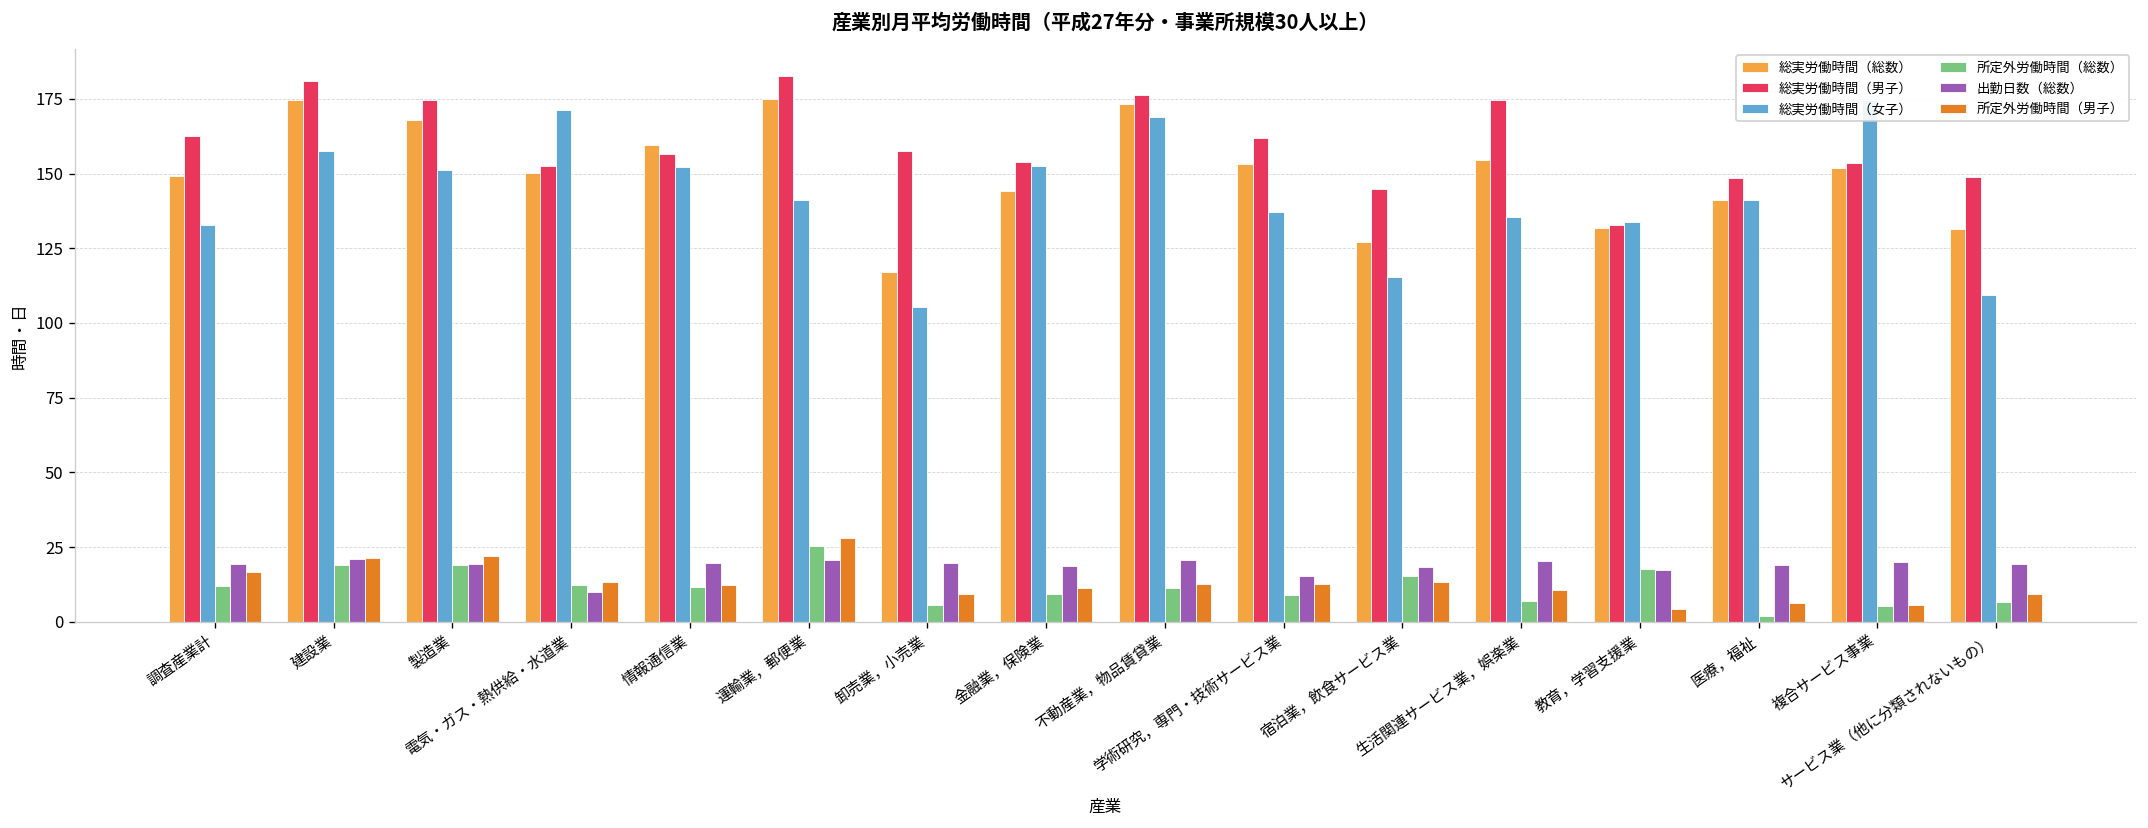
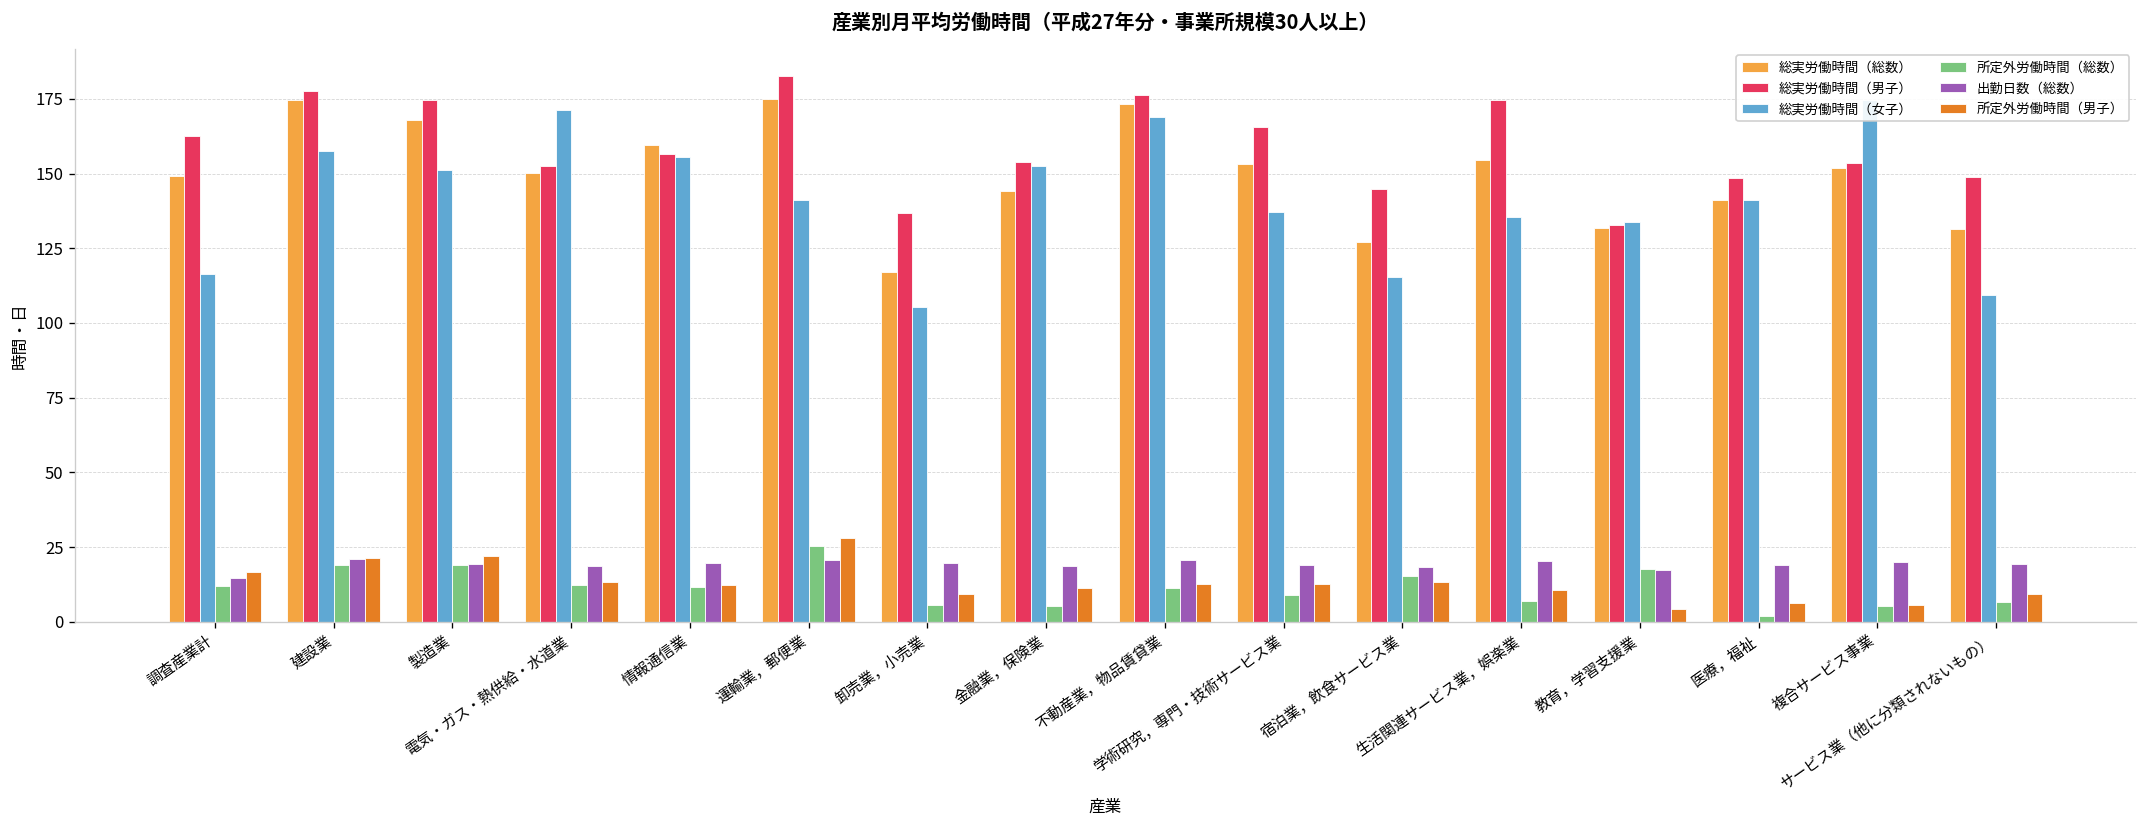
  {
    "総実労働時間（男子）": {
      "調査産業計": 163,
-     "建設業": 181,
+     "建設業": 178,
      "製造業": 175,
      "電気・ガス・熱供給・水道業": 153,
      "情報通信業": 156,
      "運輸業，郵便業": 183,
-     "卸売業，小売業": 158,
+     "卸売業，小売業": 137,
      "金融業，保険業": 154,
      "不動産業，物品賃貸業": 176,
-     "学術研究，専門・技術サービス業": 162,
+     "学術研究，専門・技術サービス業": 165,
      "宿泊業，飲食サービス業": 145,
      "生活関連サービス業，娯楽業": 175,
      "教育，学習支援業": 133,
      "医療，福祉": 148,
      "複合サービス事業": 153,
      "サービス業（他に分類されないもの）": 149
    },
    "総実労働時間（女子）": {
-     "調査産業計": 133,
+     "調査産業計": 117,
      "建設業": 158,
      "製造業": 151,
      "電気・ガス・熱供給・水道業": 171,
-     "情報通信業": 152,
+     "情報通信業": 156,
      "運輸業，郵便業": 141,
      "卸売業，小売業": 105,
      "金融業，保険業": 153,
      "不動産業，物品賃貸業": 169,
      "学術研究，専門・技術サービス業": 137,
      "宿泊業，飲食サービス業": 115,
      "生活関連サービス業，娯楽業": 135,
      "教育，学習支援業": 134,
      "医療，福祉": 141,
      "サービス業（他に分類されないもの）": 109
    },
    "所定外労働時間（総数）": {
      "調査産業計": 12,
      "建設業": 19,
      "製造業": 19,
      "電気・ガス・熱供給・水道業": 12,
      "情報通信業": 12,
      "運輸業，郵便業": 25,
      "卸売業，小売業": 6,
-     "金融業，保険業": 9,
+     "金融業，保険業": 5,
      "不動産業，物品賃貸業": 11,
      "学術研究，専門・技術サービス業": 9,
      "宿泊業，飲食サービス業": 16,
      "生活関連サービス業，娯楽業": 7,
      "教育，学習支援業": 18,
      "医療，福祉": 2,
      "複合サービス事業": 5,
      "サービス業（他に分類されないもの）": 7
    },
    "出勤日数（総数）": {
-     "調査産業計": 19,
+     "調査産業計": 15,
      "建設業": 21,
      "製造業": 19,
-     "電気・ガス・熱供給・水道業": 10,
+     "電気・ガス・熱供給・水道業": 19,
      "情報通信業": 20,
      "運輸業，郵便業": 21,
      "卸売業，小売業": 20,
      "金融業，保険業": 19,
      "不動産業，物品賃貸業": 21,
-     "学術研究，専門・技術サービス業": 15,
+     "学術研究，専門・技術サービス業": 19,
      "宿泊業，飲食サービス業": 18,
      "生活関連サービス業，娯楽業": 20,
      "教育，学習支援業": 18,
      "医療，福祉": 19,
      "複合サービス事業": 20,
      "サービス業（他に分類されないもの）": 19
    }
  }
